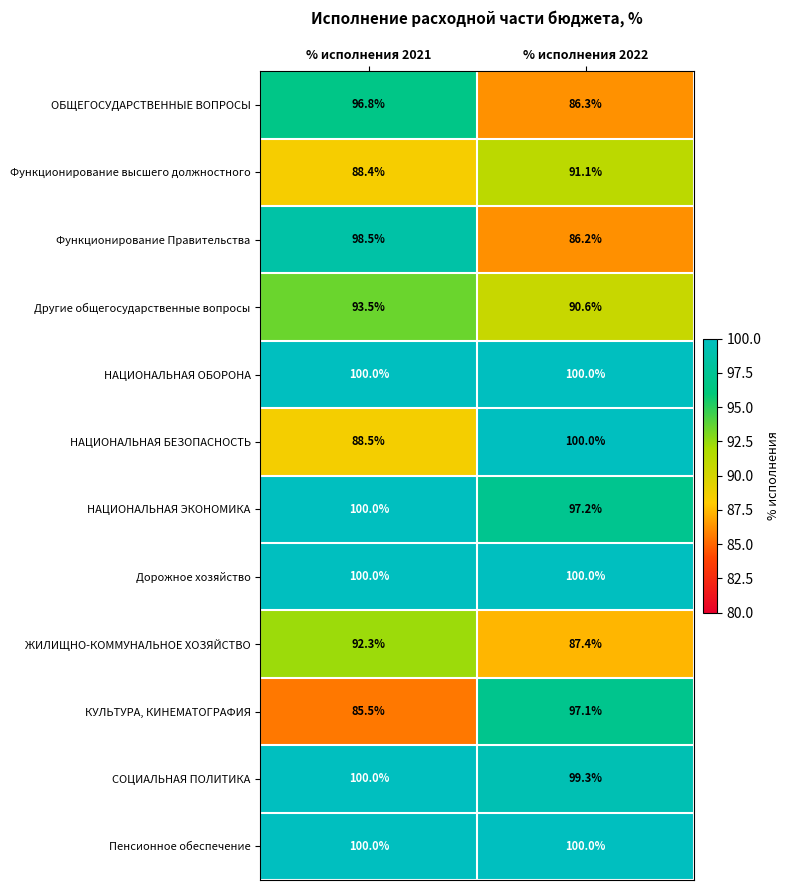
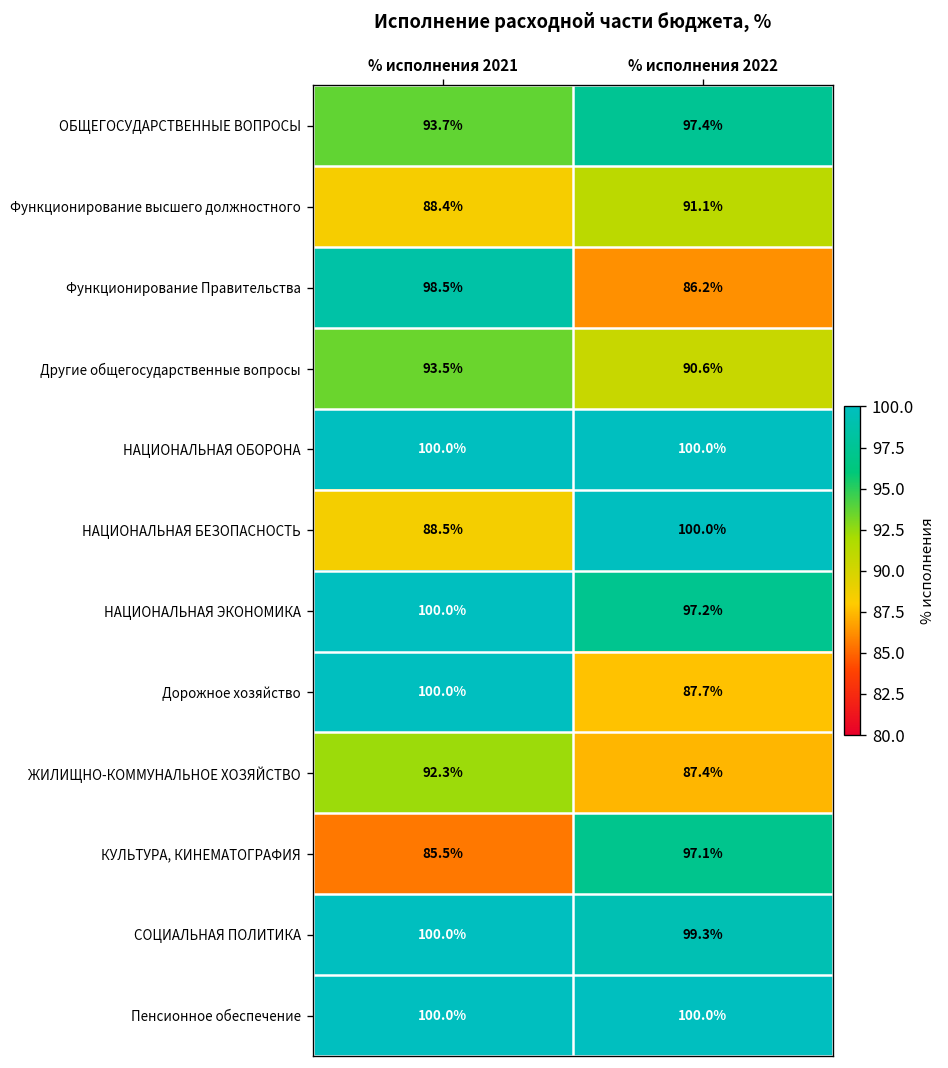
  {
    "ОБЩЕГОСУДАРСТВЕННЫЕ ВОПРОСЫ": {
-     "% исполнения 2021": "96.8%",
-     "% исполнения 2022": "86.3%"
+     "% исполнения 2021": "93.7%",
+     "% исполнения 2022": "97.4%"
    },
    "Функционирование высшего должностного": {
      "% исполнения 2021": "88.4%",
      "% исполнения 2022": "91.1%"
    },
    "Функционирование Правительства": {
      "% исполнения 2021": "98.5%",
      "% исполнения 2022": "86.2%"
    },
    "Другие общегосударственные вопросы": {
      "% исполнения 2021": "93.5%",
      "% исполнения 2022": "90.6%"
    },
    "НАЦИОНАЛЬНАЯ ОБОРОНА": {
      "% исполнения 2021": "100.0%",
      "% исполнения 2022": "100.0%"
    },
    "НАЦИОНАЛЬНАЯ БЕЗОПАСНОСТЬ": {
      "% исполнения 2021": "88.5%",
      "% исполнения 2022": "100.0%"
    },
    "НАЦИОНАЛЬНАЯ ЭКОНОМИКА": {
      "% исполнения 2021": "100.0%",
      "% исполнения 2022": "97.2%"
    },
    "Дорожное хозяйство": {
      "% исполнения 2021": "100.0%",
-     "% исполнения 2022": "100.0%"
+     "% исполнения 2022": "87.7%"
    },
    "ЖИЛИЩНО-КОММУНАЛЬНОЕ ХОЗЯЙСТВО": {
      "% исполнения 2021": "92.3%",
      "% исполнения 2022": "87.4%"
    },
    "КУЛЬТУРА, КИНЕМАТОГРАФИЯ": {
      "% исполнения 2021": "85.5%",
      "% исполнения 2022": "97.1%"
    },
    "СОЦИАЛЬНАЯ ПОЛИТИКА": {
      "% исполнения 2021": "100.0%",
      "% исполнения 2022": "99.3%"
    },
    "Пенсионное обеспечение": {
      "% исполнения 2021": "100.0%",
      "% исполнения 2022": "100.0%"
    }
  }
